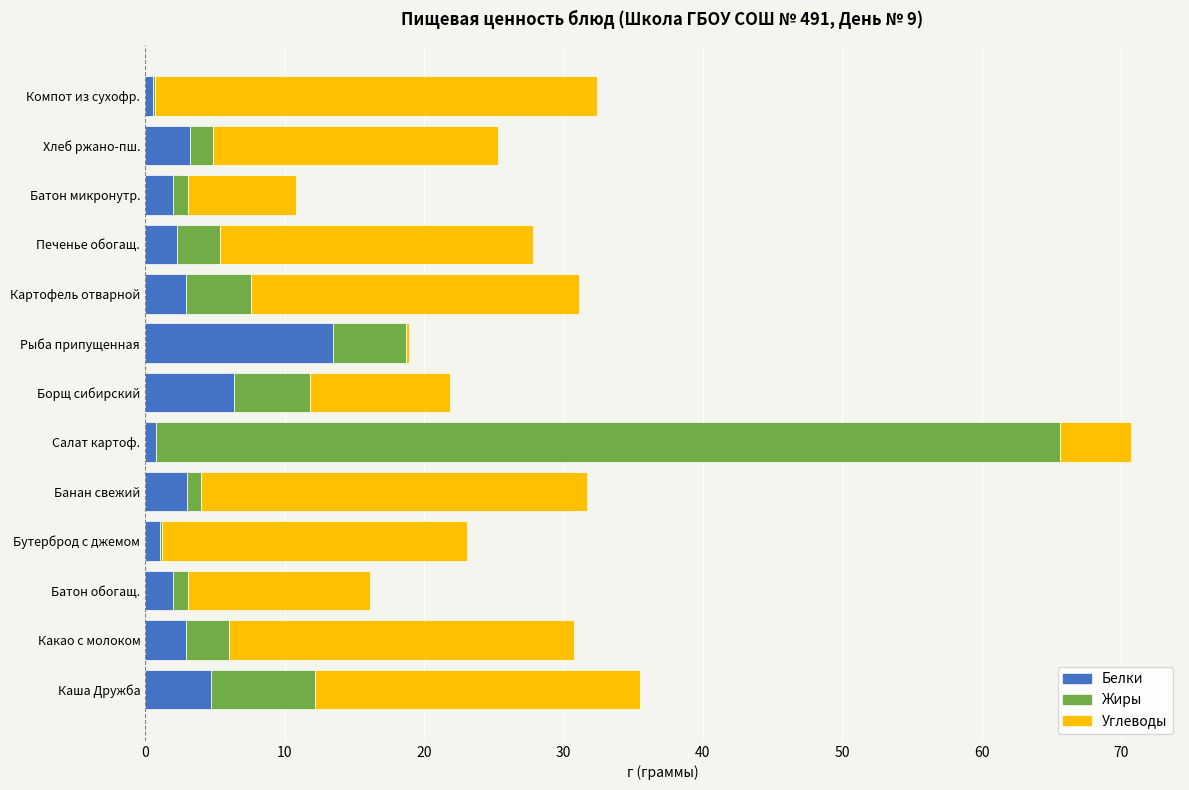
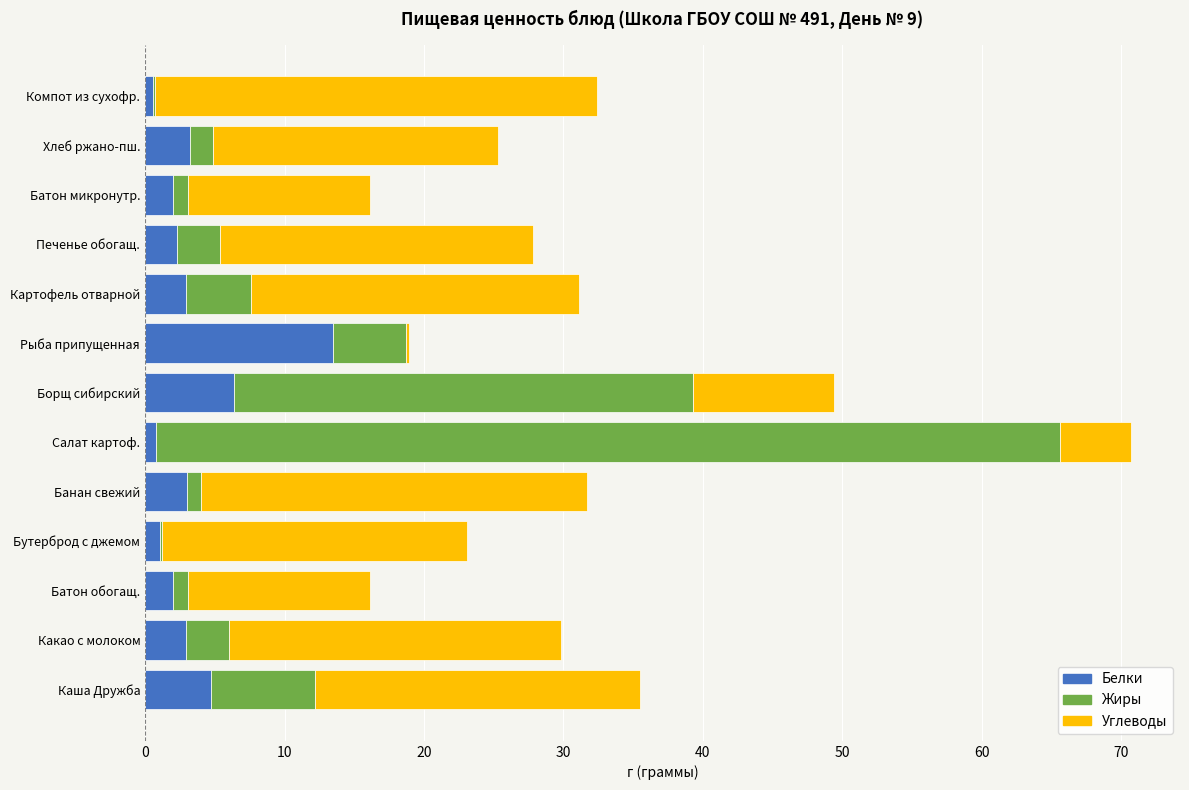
  {
    "Белки": {
      "Компот из сухофр.": 0.6,
      "Хлеб ржано-пш.": 3.2,
      "Батон микронутр.": 2.0,
      "Печенье обогащ.": 2.3,
      "Картофель отварной": 2.9,
      "Рыба припущенная": 13.5,
      "Борщ сибирский": 6.4,
      "Салат картоф.": 0.8,
      "Банан свежий": 3.0,
      "Бутерброд с джемом": 1.1,
      "Батон обогащ.": 2.0,
      "Какао с молоком": 2.9,
      "Каша Дружба": 4.7
    },
    "Жиры": {
      "Хлеб ржано-пш.": 1.7,
      "Батон микронутр.": 1.1,
      "Печенье обогащ.": 3.1,
      "Картофель отварной": 4.7,
      "Рыба припущенная": 5.2,
-     "Борщ сибирский": 5.4,
+     "Борщ сибирский": 32.9,
      "Салат картоф.": 64.8,
      "Банан свежий": 1.0,
      "Батон обогащ.": 1.1,
      "Какао с молоком": 3.1,
      "Каша Дружба": 7.5
    },
    "Углеводы": {
      "Компот из сухофр.": 31.7,
      "Хлеб ржано-пш.": 20.4,
-     "Батон микронутр.": 7.7,
+     "Батон микронутр.": 13.0,
      "Печенье обогащ.": 22.4,
      "Картофель отварной": 23.5,
      "Рыба припущенная": 0.2,
      "Борщ сибирский": 10.1,
      "Салат картоф.": 5.1,
      "Банан свежий": 27.7,
      "Бутерброд с джемом": 21.9,
      "Батон обогащ.": 13.0,
-     "Какао с молоком": 24.8,
+     "Какао с молоком": 23.8,
      "Каша Дружба": 23.3
    }
  }
